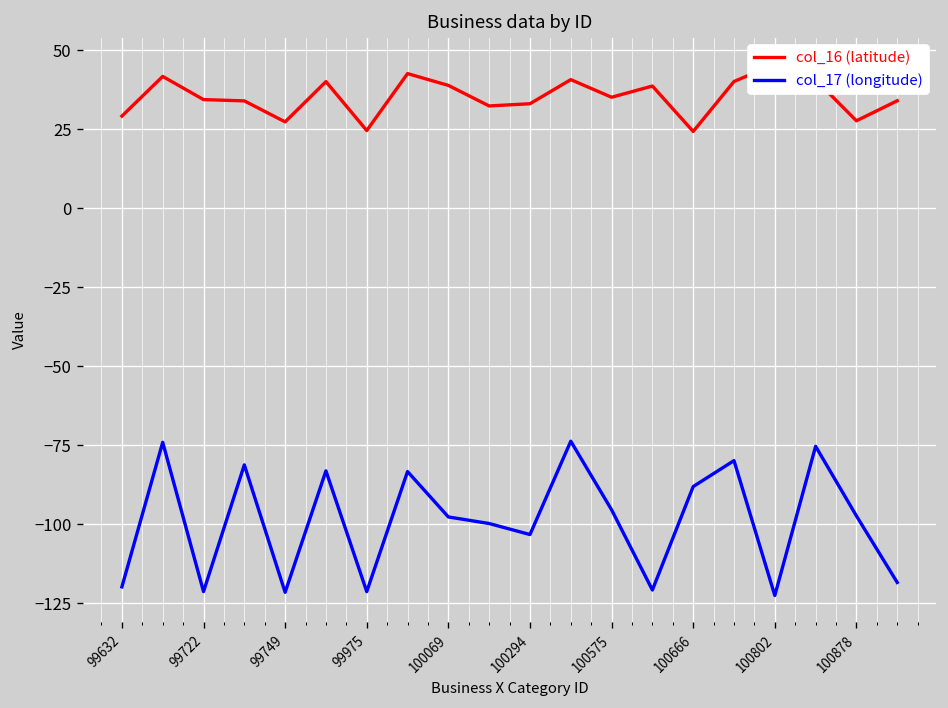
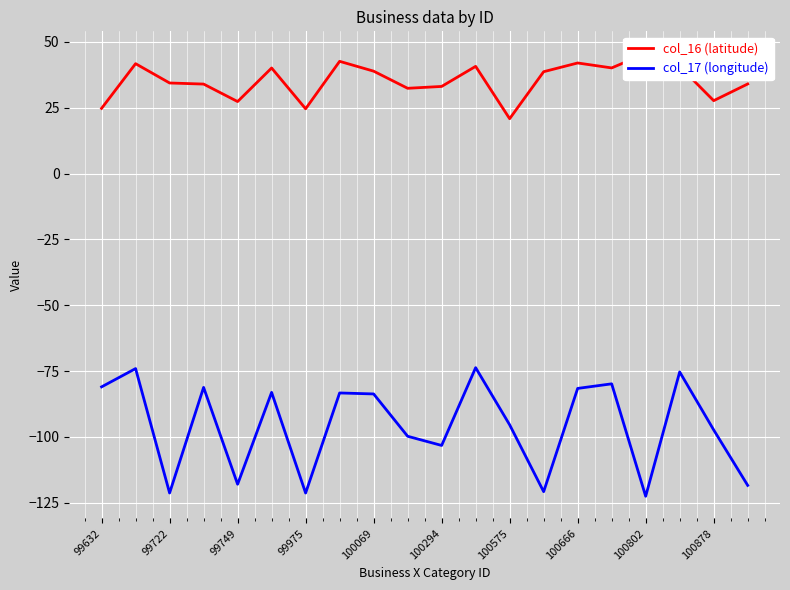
  {
    "col_16 (latitude)": {
-     "99632": 29,
+     "99632": 25,
      "99722": 34,
      "99749": 27,
      "99975": 25,
      "100069": 39,
      "100294": 33,
-     "100575": 35,
-     "100666": 24,
+     "100575": 21,
+     "100666": 42,
      "100878": 28
    },
    "col_17 (longitude)": {
-     "99632": -120,
+     "99632": -81,
      "99722": -121,
-     "99749": -122,
+     "99749": -118,
      "99975": -121,
-     "100069": -98,
+     "100069": -84,
      "100294": -103,
      "100575": -95,
-     "100666": -88,
+     "100666": -82,
      "100802": -123,
      "100878": -97
    }
  }
